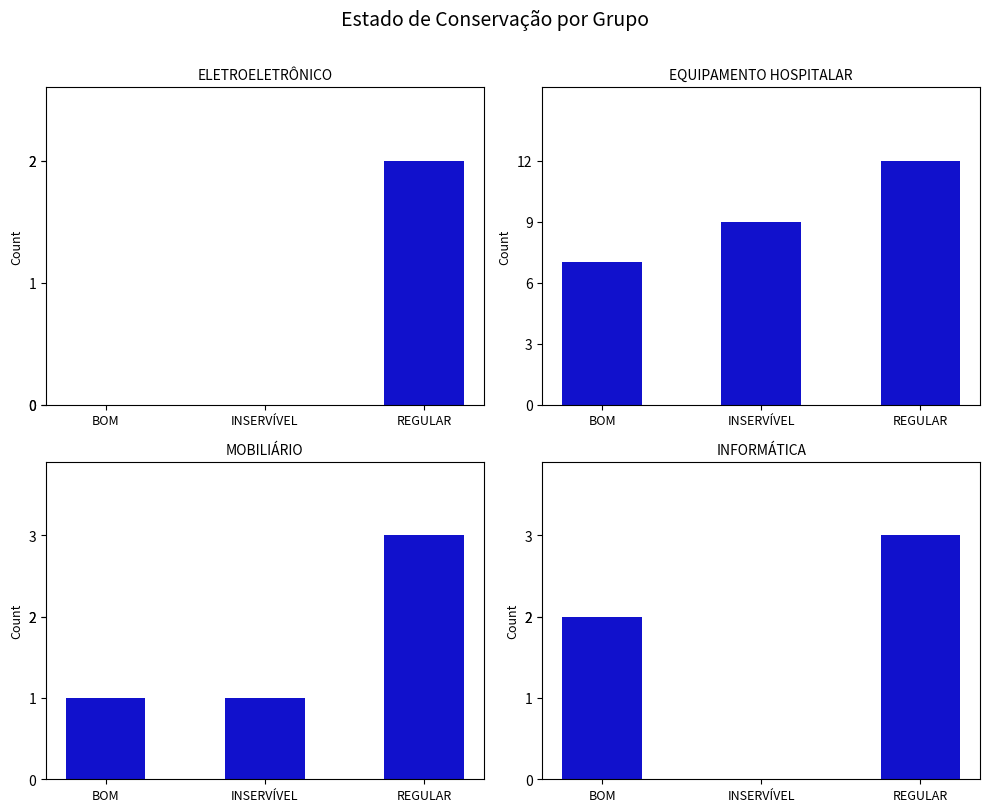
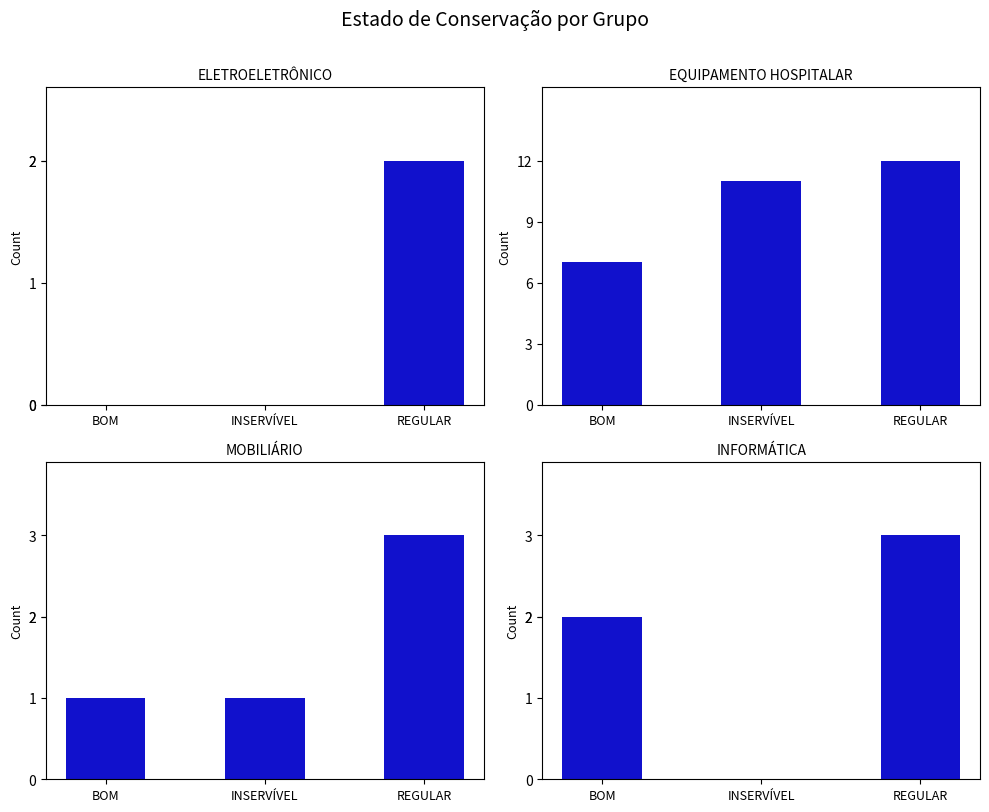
  {
    "EQUIPAMENTO HOSPITALAR": {
      "BOM": 7,
-     "INSERVÍVEL": 9,
+     "INSERVÍVEL": 11,
      "REGULAR": 12
    }
  }
